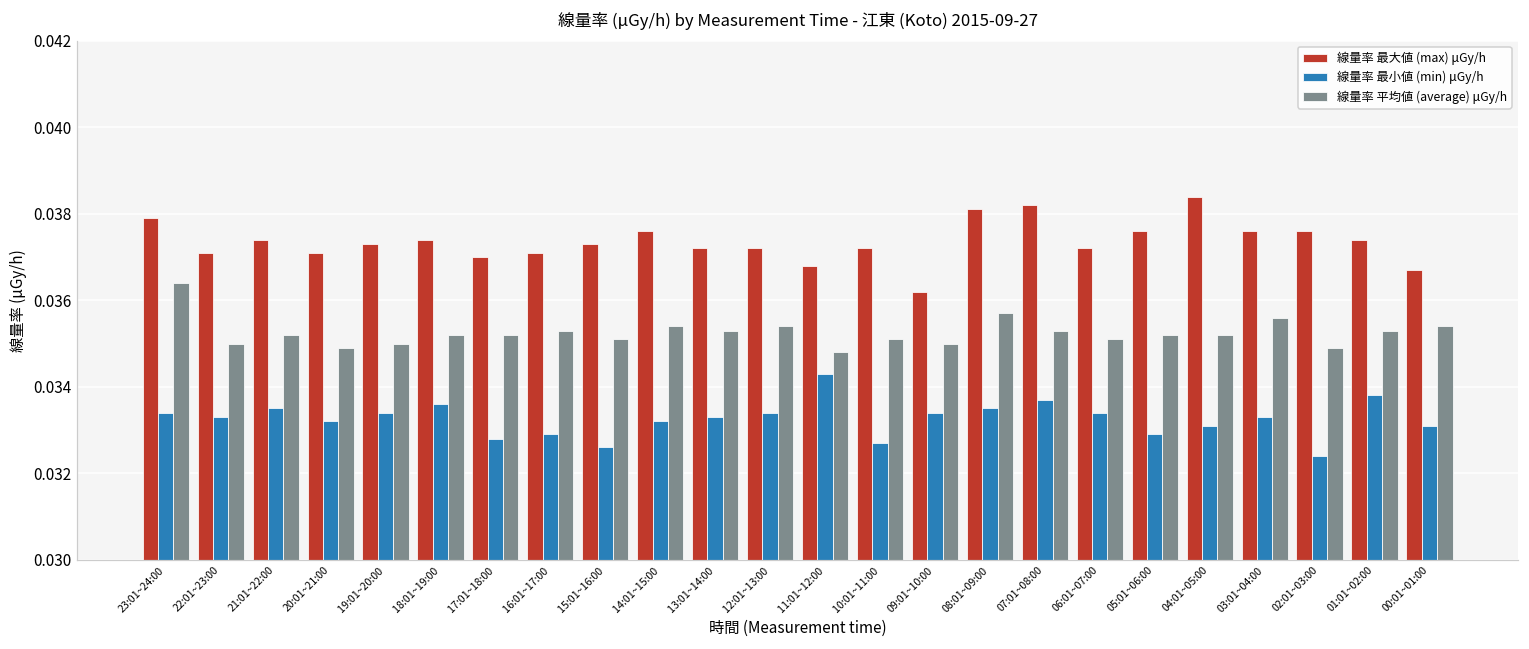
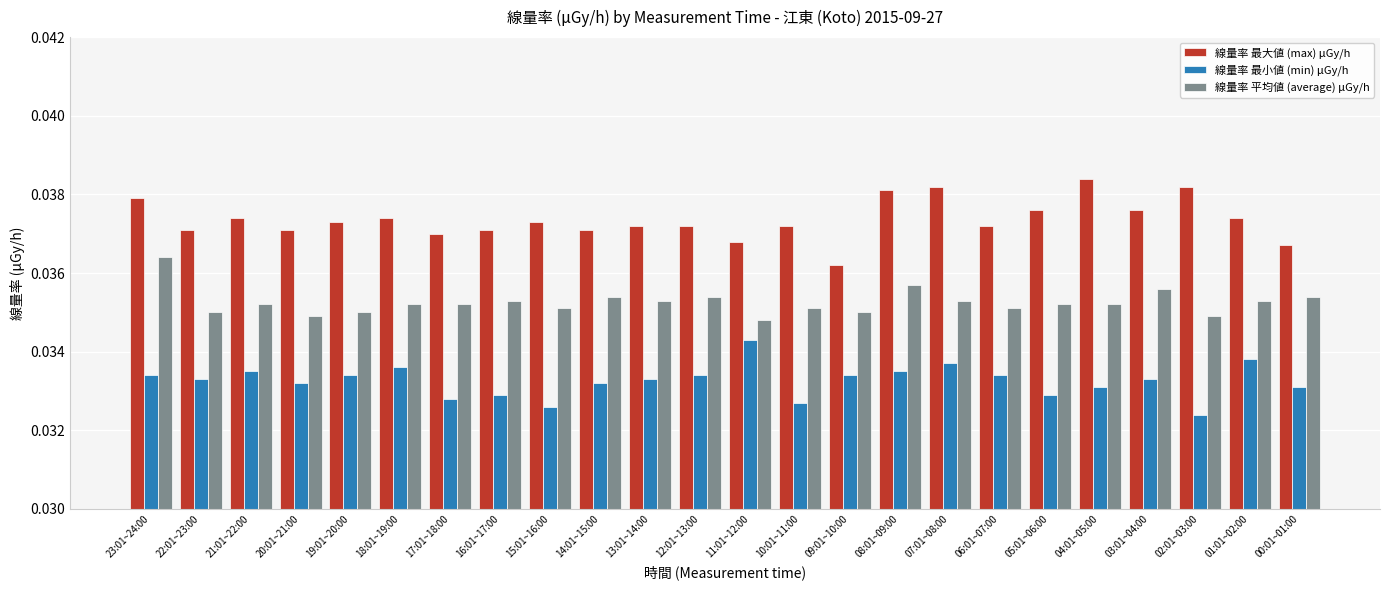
  {
    "線量率 最大値 (max) μGy/h": {
      "23:01~24:00": 0.0379,
      "22:01~23:00": 0.0371,
      "21:01~22:00": 0.0374,
      "20:01~21:00": 0.0371,
      "19:01~20:00": 0.0373,
      "18:01~19:00": 0.0374,
      "17:01~18:00": 0.0370,
      "16:01~17:00": 0.0371,
      "15:01~16:00": 0.0373,
-     "14:01~15:00": 0.0376,
+     "14:01~15:00": 0.0371,
      "13:01~14:00": 0.0372,
      "12:01~13:00": 0.0372,
      "11:01~12:00": 0.0368,
      "10:01~11:00": 0.0372,
      "09:01~10:00": 0.0362,
      "08:01~09:00": 0.0381,
      "07:01~08:00": 0.0382,
      "06:01~07:00": 0.0372,
      "05:01~06:00": 0.0376,
      "04:01~05:00": 0.0384,
      "03:01~04:00": 0.0376,
-     "02:01~03:00": 0.0376,
+     "02:01~03:00": 0.0382,
      "01:01~02:00": 0.0374,
      "00:01~01:00": 0.0367
    },
    "線量率 最小値 (min) μGy/h": {
      "23:01~24:00": 0.0334,
      "22:01~23:00": 0.0333,
      "21:01~22:00": 0.0335,
      "20:01~21:00": 0.0332,
      "19:01~20:00": 0.0334,
      "18:01~19:00": 0.0336,
      "17:01~18:00": 0.0328,
      "16:01~17:00": 0.0329,
      "15:01~16:00": 0.0326,
      "14:01~15:00": 0.0332,
      "13:01~14:00": 0.0333,
      "12:01~13:00": 0.0334,
      "11:01~12:00": 0.0343,
      "10:01~11:00": 0.0327,
      "09:01~10:00": 0.0334,
      "08:01~09:00": 0.0335,
      "07:01~08:00": 0.0337,
      "06:01~07:00": 0.0334,
      "05:01~06:00": 0.0329,
      "04:01~05:00": 0.0331,
      "03:01~04:00": 0.0333,
      "02:01~03:00": 0.0324,
      "01:01~02:00": 0.0338,
      "00:01~01:00": 0.0331
    },
    "線量率 平均値 (average) μGy/h": {
      "23:01~24:00": 0.0364,
      "22:01~23:00": 0.0350,
      "21:01~22:00": 0.0352,
      "20:01~21:00": 0.0349,
      "19:01~20:00": 0.0350,
      "18:01~19:00": 0.0352,
      "17:01~18:00": 0.0352,
      "16:01~17:00": 0.0353,
      "15:01~16:00": 0.0351,
      "14:01~15:00": 0.0354,
      "13:01~14:00": 0.0353,
      "12:01~13:00": 0.0354,
      "11:01~12:00": 0.0348,
      "10:01~11:00": 0.0351,
      "09:01~10:00": 0.0350,
      "08:01~09:00": 0.0357,
      "07:01~08:00": 0.0353,
      "06:01~07:00": 0.0351,
      "05:01~06:00": 0.0352,
      "04:01~05:00": 0.0352,
      "03:01~04:00": 0.0356,
      "02:01~03:00": 0.0349,
      "01:01~02:00": 0.0353,
      "00:01~01:00": 0.0354
    }
  }
